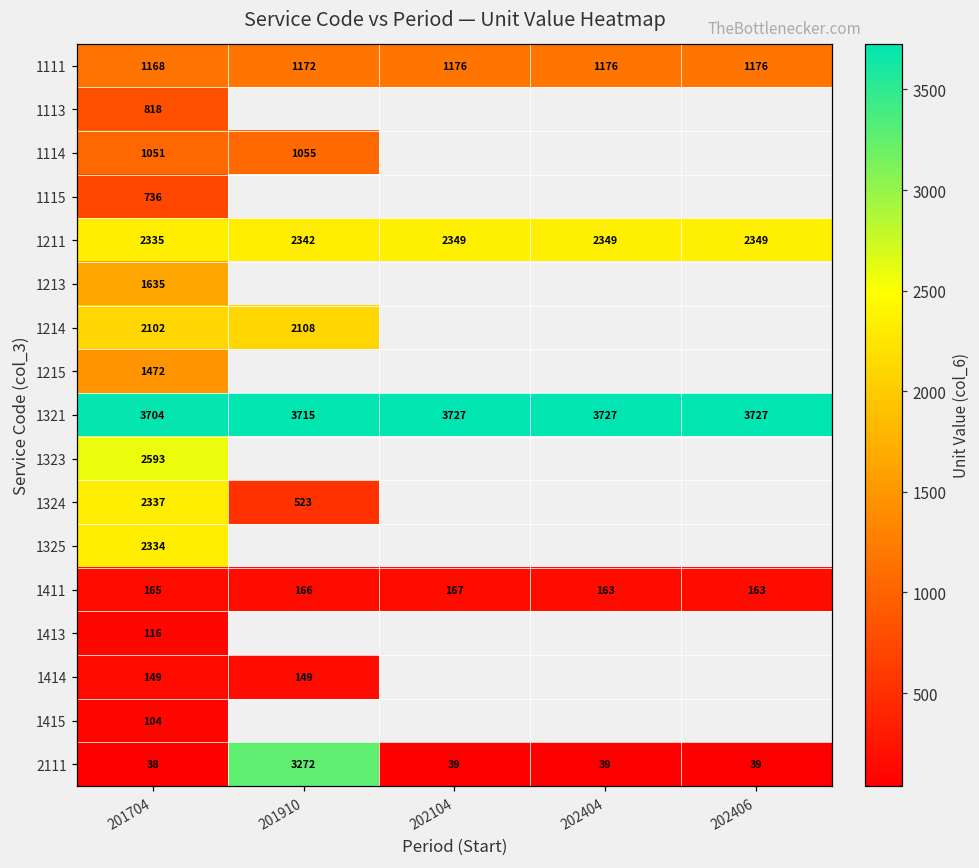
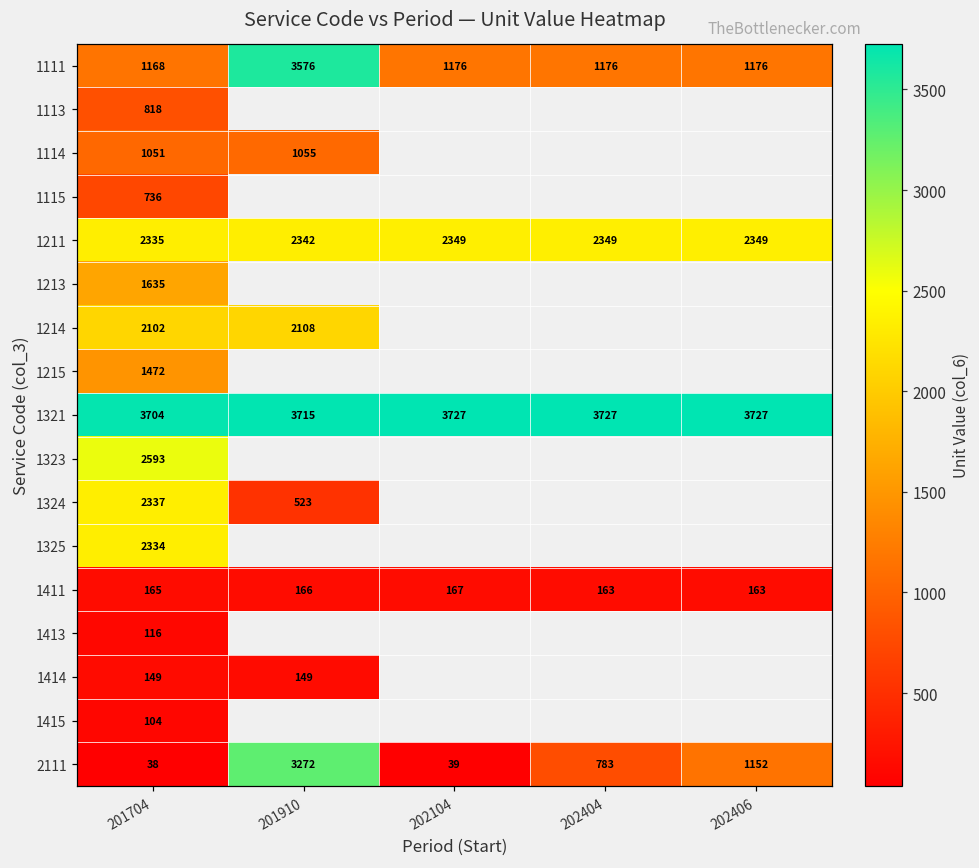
  {
    "1111": {
      "201704": 1168,
-     "201910": 1172,
+     "201910": 3576,
      "202104": 1176,
      "202404": 1176,
      "202406": 1176
    },
    "1113": {
      "201704": 818
    },
    "1114": {
      "201704": 1051,
      "201910": 1055
    },
    "1115": {
      "201704": 736
    },
    "1211": {
      "201704": 2335,
      "201910": 2342,
      "202104": 2349,
      "202404": 2349,
      "202406": 2349
    },
    "1213": {
      "201704": 1635
    },
    "1214": {
      "201704": 2102,
      "201910": 2108
    },
    "1215": {
      "201704": 1472
    },
    "1321": {
      "201704": 3704,
      "201910": 3715,
      "202104": 3727,
      "202404": 3727,
      "202406": 3727
    },
    "1323": {
      "201704": 2593
    },
    "1324": {
      "201704": 2337,
      "201910": 523
    },
    "1325": {
      "201704": 2334
    },
    "1411": {
      "201704": 165,
      "201910": 166,
      "202104": 167,
      "202404": 163,
      "202406": 163
    },
    "1413": {
      "201704": 116
    },
    "1414": {
      "201704": 149,
      "201910": 149
    },
    "1415": {
      "201704": 104
    },
    "2111": {
      "201704": 38,
      "201910": 3272,
      "202104": 39,
-     "202404": 39,
-     "202406": 39
+     "202404": 783,
+     "202406": 1152
    }
  }
